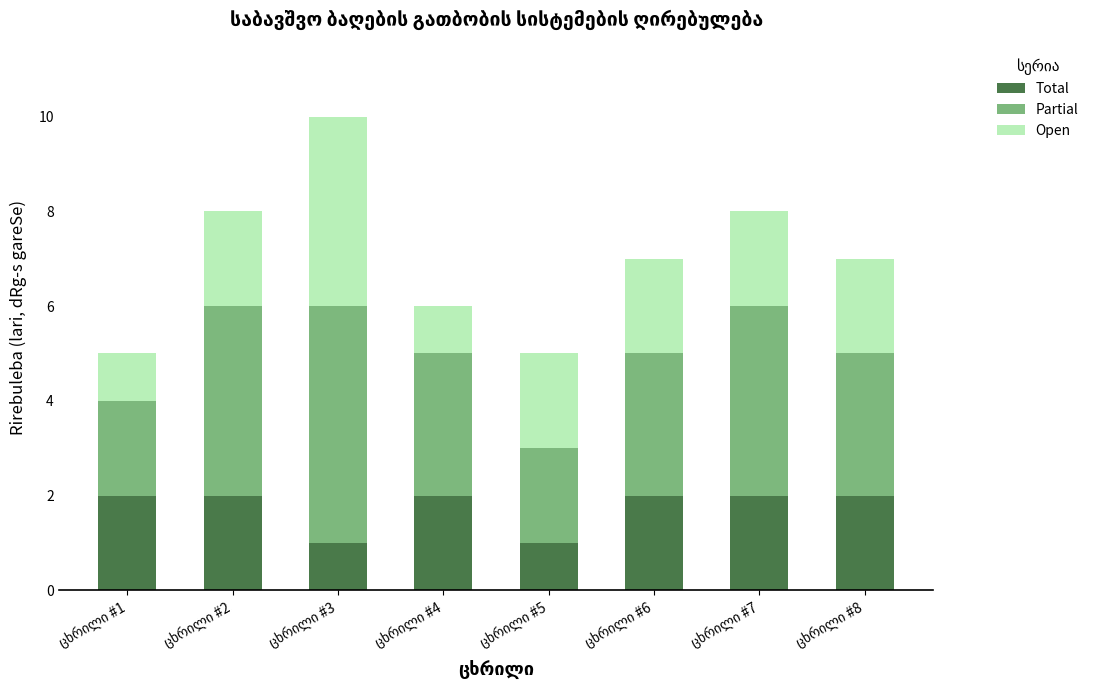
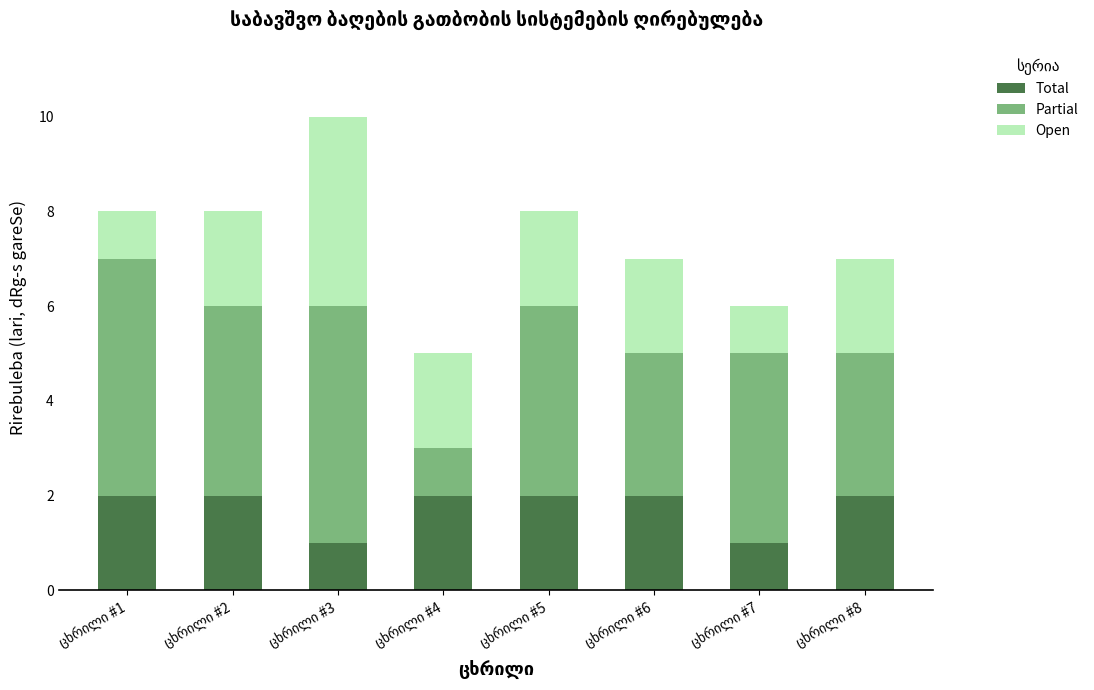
  {
    "Total": {
      "ცხრილი #1": 2,
      "ცხრილი #2": 2,
      "ცხრილი #3": 1,
      "ცხრილი #4": 2,
-     "ცხრილი #5": 1,
+     "ცხრილი #5": 2,
      "ცხრილი #6": 2,
-     "ცხრილი #7": 2,
+     "ცხრილი #7": 1,
      "ცხრილი #8": 2
    },
    "Partial": {
-     "ცხრილი #1": 2,
+     "ცხრილი #1": 5,
      "ცხრილი #2": 4,
      "ცხრილი #3": 5,
-     "ცხრილი #4": 3,
-     "ცხრილი #5": 2,
+     "ცხრილი #4": 1,
+     "ცხრილი #5": 4,
      "ცხრილი #6": 3,
      "ცხრილი #7": 4,
      "ცხრილი #8": 3
    },
    "Open": {
      "ცხრილი #1": 1,
      "ცხრილი #2": 2,
      "ცხრილი #3": 4,
-     "ცხრილი #4": 1,
+     "ცხრილი #4": 2,
      "ცხრილი #5": 2,
      "ცხრილი #6": 2,
-     "ცხრილი #7": 2,
+     "ცხრილი #7": 1,
      "ცხრილი #8": 2
    }
  }
